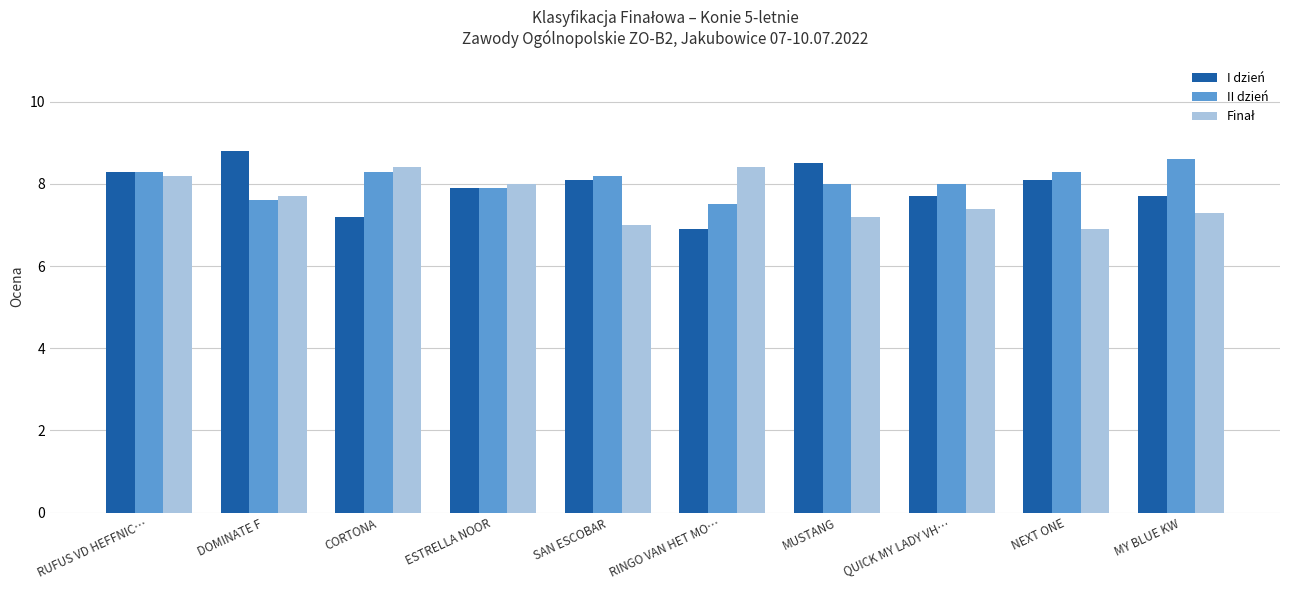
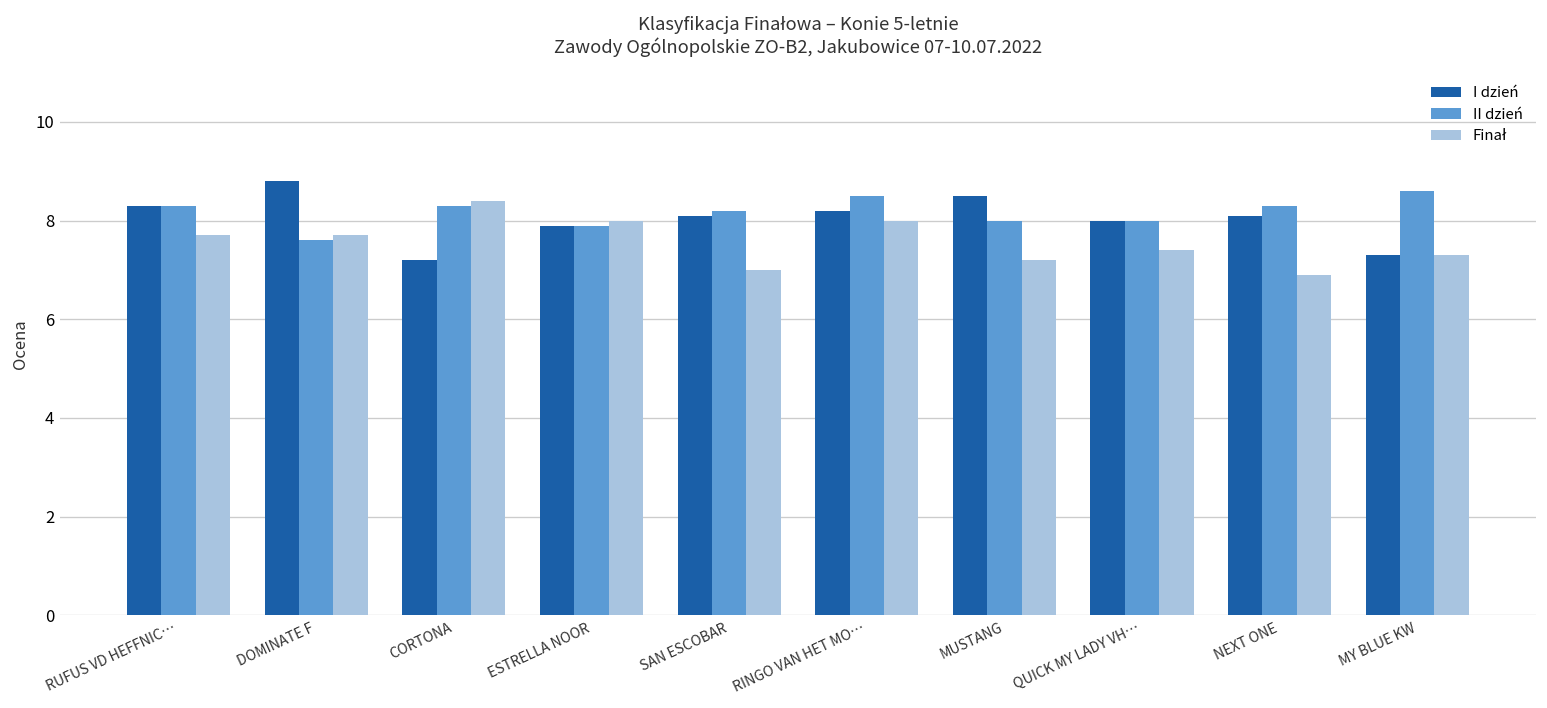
  {
    "I dzień": {
      "RUFUS VD HEFFNIC…": 8.3,
      "DOMINATE F": 8.8,
      "CORTONA": 7.2,
      "ESTRELLA NOOR": 7.9,
      "SAN ESCOBAR": 8.1,
-     "RINGO VAN HET MO…": 6.9,
+     "RINGO VAN HET MO…": 8.2,
      "MUSTANG": 8.5,
-     "QUICK MY LADY VH…": 7.7,
+     "QUICK MY LADY VH…": 8.0,
      "NEXT ONE": 8.1,
-     "MY BLUE KW": 7.7
+     "MY BLUE KW": 7.3
    },
    "II dzień": {
      "RUFUS VD HEFFNIC…": 8.3,
      "DOMINATE F": 7.6,
      "CORTONA": 8.3,
      "ESTRELLA NOOR": 7.9,
      "SAN ESCOBAR": 8.2,
-     "RINGO VAN HET MO…": 7.5,
+     "RINGO VAN HET MO…": 8.5,
      "MUSTANG": 8.0,
      "QUICK MY LADY VH…": 8.0,
      "NEXT ONE": 8.3,
      "MY BLUE KW": 8.6
    },
    "Finał": {
-     "RUFUS VD HEFFNIC…": 8.2,
+     "RUFUS VD HEFFNIC…": 7.7,
      "DOMINATE F": 7.7,
      "CORTONA": 8.4,
      "ESTRELLA NOOR": 8.0,
      "SAN ESCOBAR": 7.0,
-     "RINGO VAN HET MO…": 8.4,
+     "RINGO VAN HET MO…": 8.0,
      "MUSTANG": 7.2,
      "QUICK MY LADY VH…": 7.4,
      "NEXT ONE": 6.9,
      "MY BLUE KW": 7.3
    }
  }
